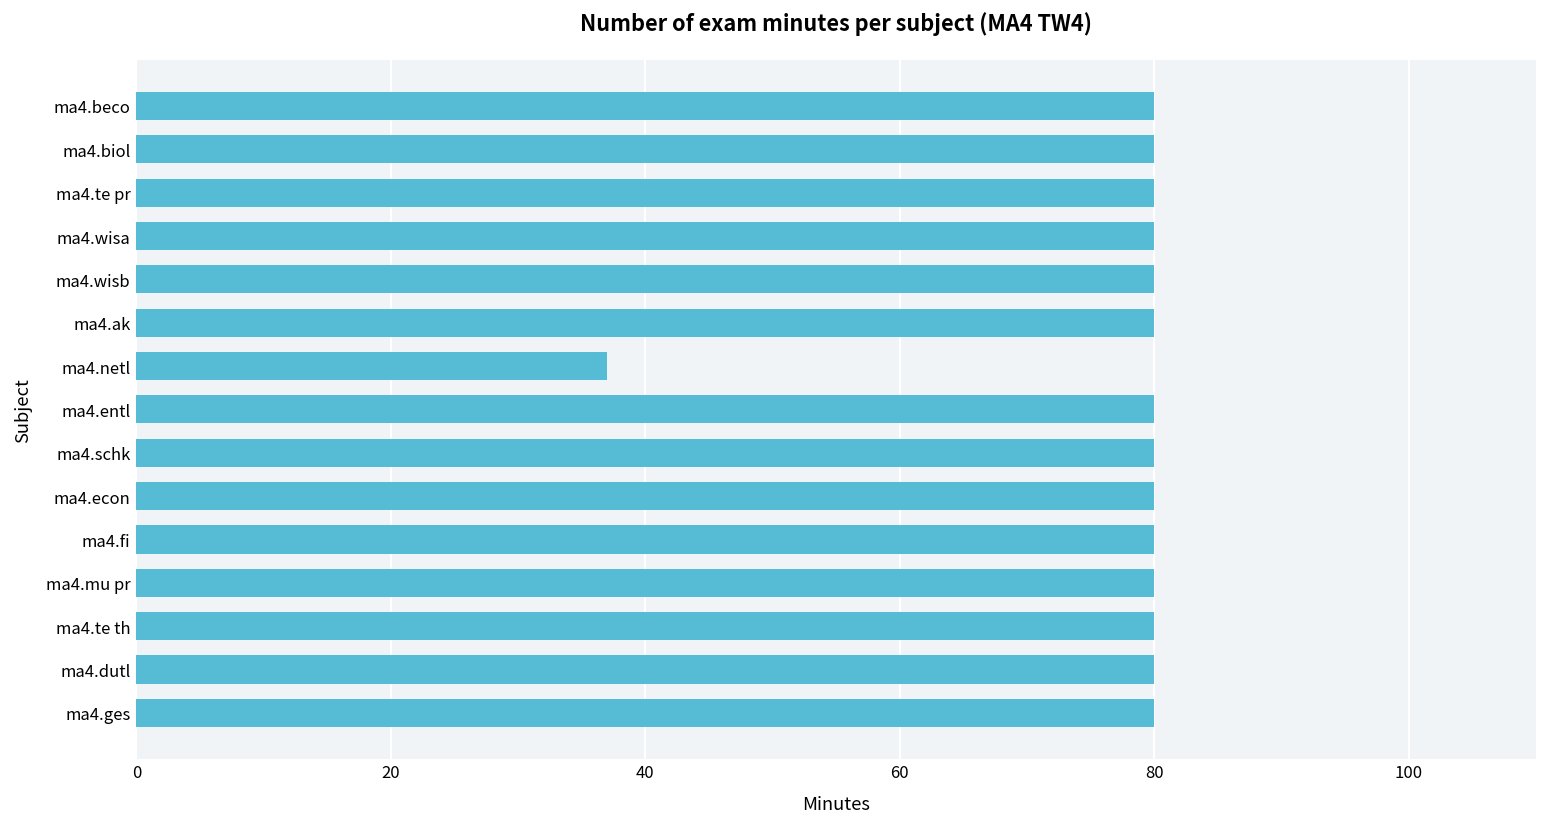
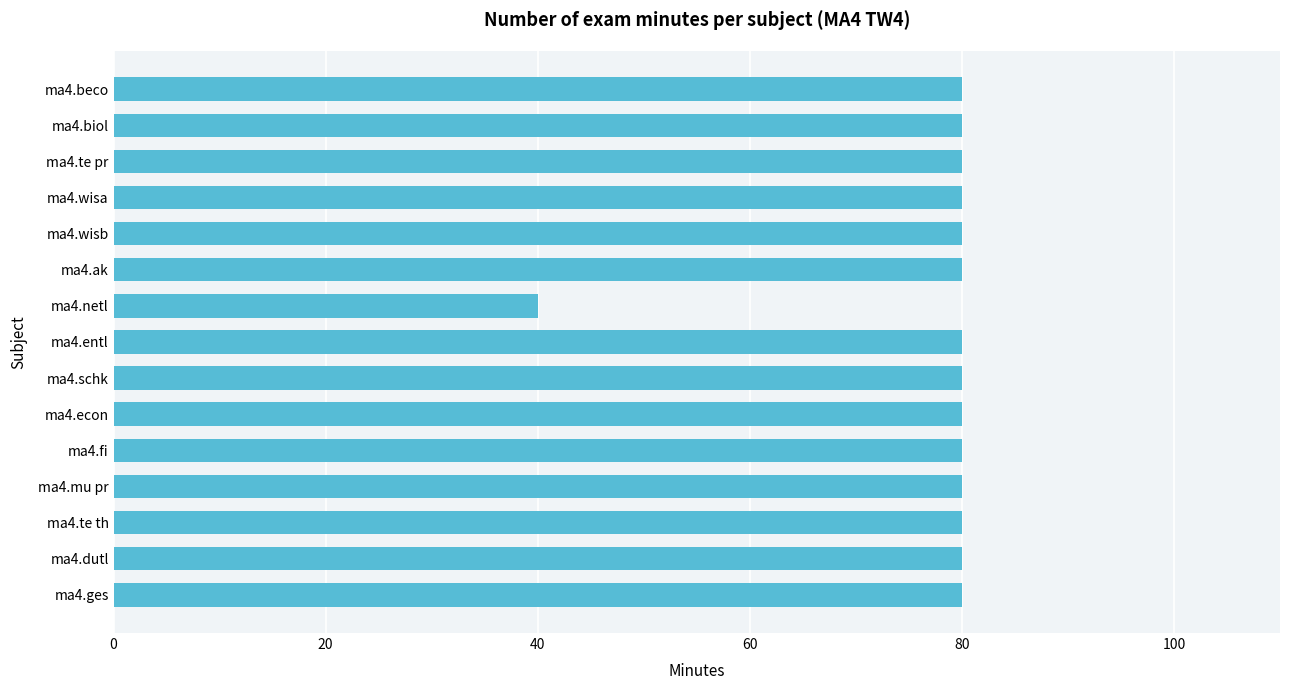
  {
    "ma4.beco": 80,
    "ma4.biol": 80,
    "ma4.te pr": 80,
    "ma4.wisa": 80,
    "ma4.wisb": 80,
    "ma4.ak": 80,
-   "ma4.netl": 37,
+   "ma4.netl": 40,
    "ma4.entl": 80,
    "ma4.schk": 80,
    "ma4.econ": 80,
    "ma4.fi": 80,
    "ma4.mu pr": 80,
    "ma4.te th": 80,
    "ma4.dutl": 80,
    "ma4.ges": 80
  }
